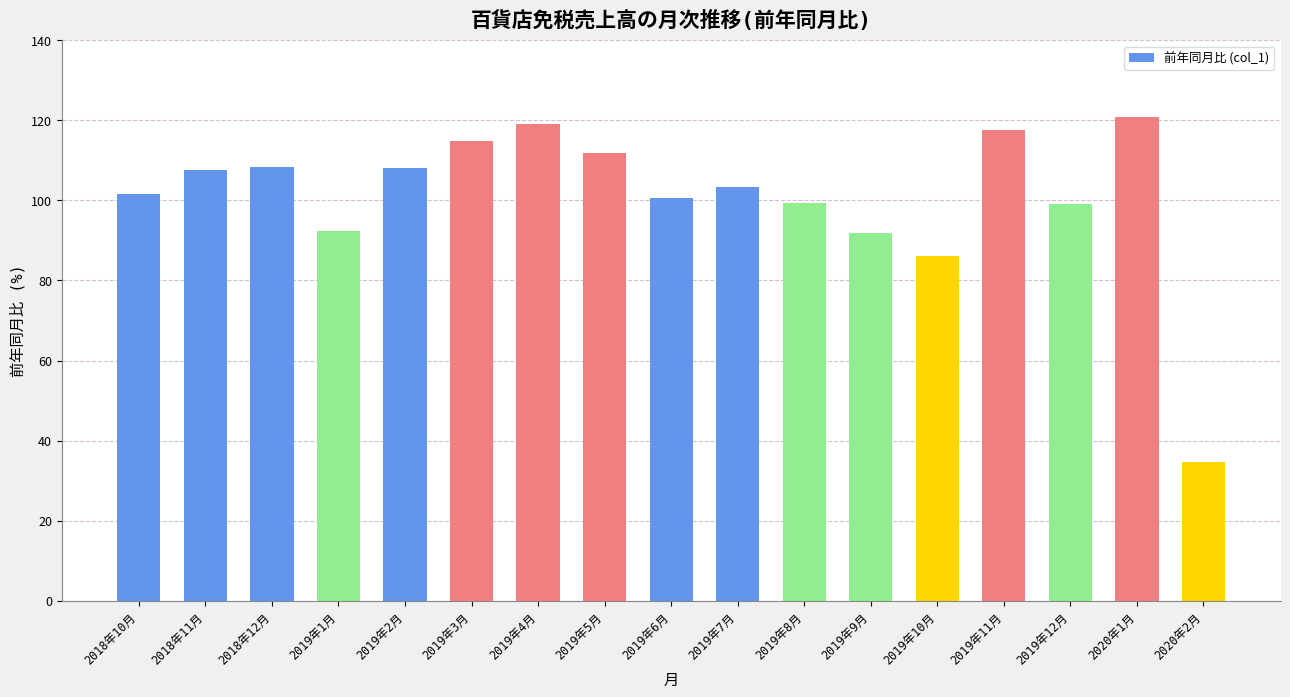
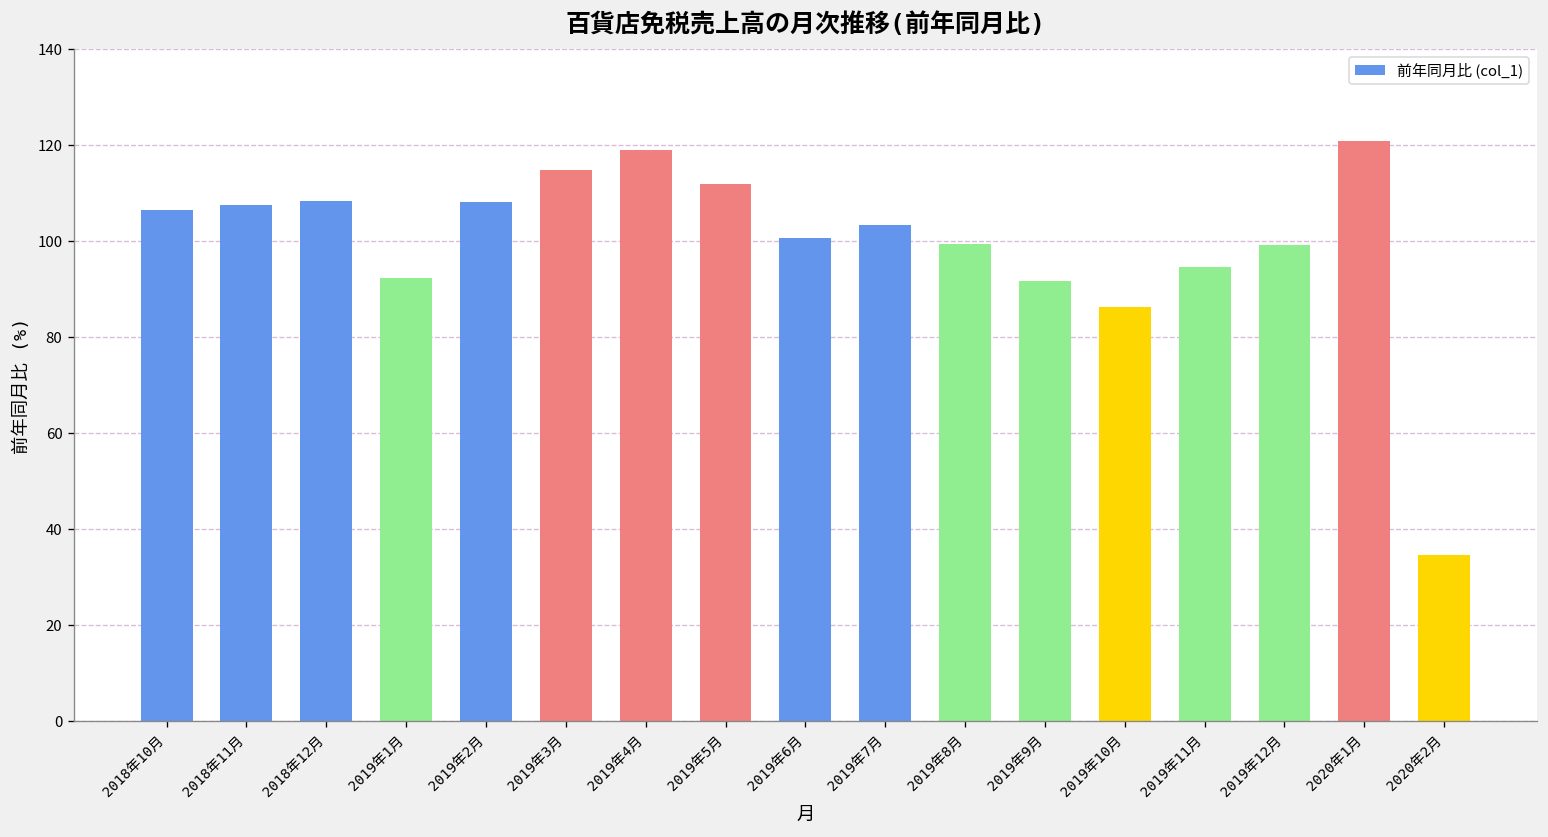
  {
-   "2018年10月": 102,
+   "2018年10月": 107,
    "2018年11月": 108,
    "2018年12月": 108,
    "2019年1月": 92,
    "2019年2月": 108,
    "2019年3月": 115,
    "2019年4月": 119,
    "2019年5月": 112,
    "2019年6月": 101,
    "2019年7月": 103,
    "2019年8月": 99,
    "2019年9月": 92,
    "2019年10月": 86,
-   "2019年11月": 118,
+   "2019年11月": 95,
    "2019年12月": 99,
    "2020年1月": 121,
    "2020年2月": 35
  }
